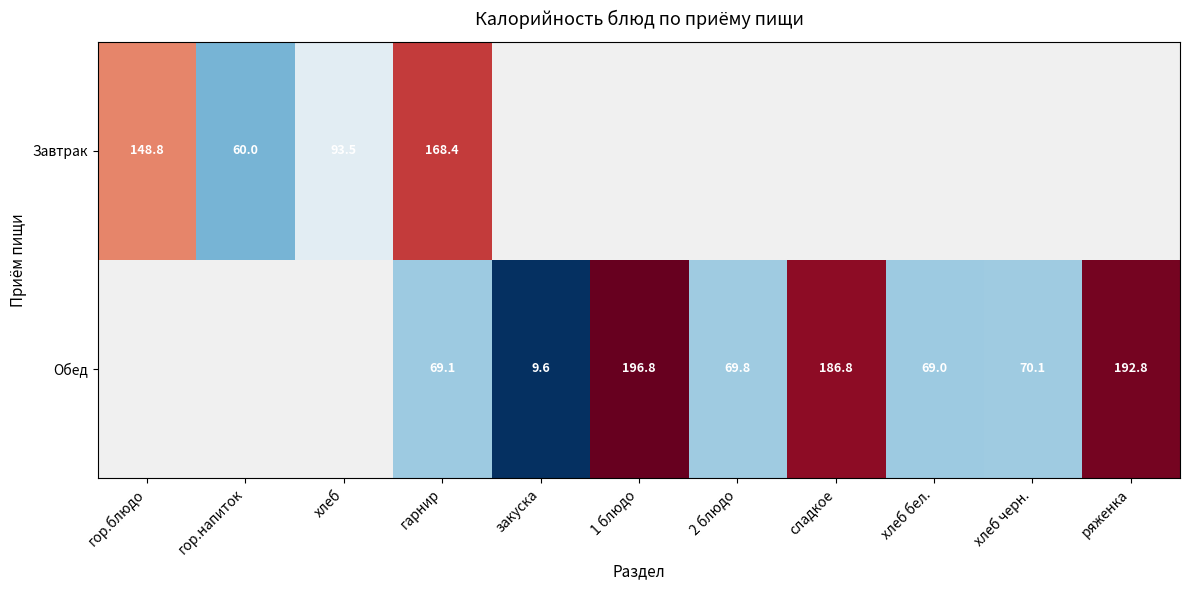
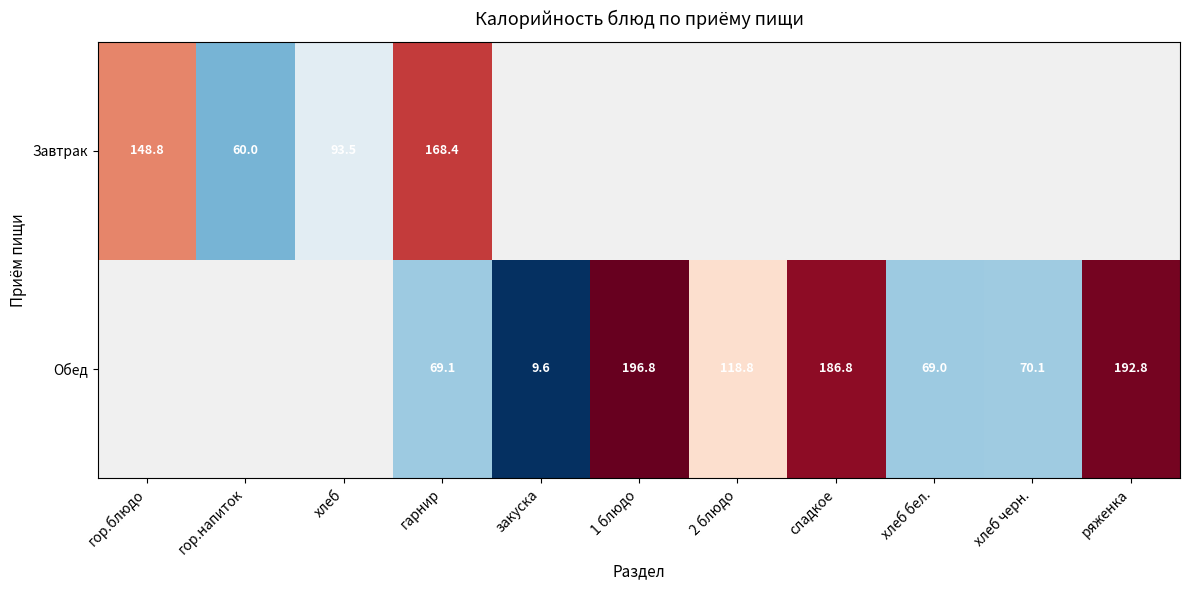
  {
    "Завтрак": {
      "гор.блюдо": 148.8,
      "гор.напиток": 60.0,
      "гарнир": 168.4
    },
    "Обед": {
      "гарнир": 69.1,
      "закуска": 9.6,
      "1 блюдо": 196.8,
-     "2 блюдо": 69.8,
+     "2 блюдо": 118.8,
      "сладкое": 186.8,
      "хлеб бел.": 69.0,
      "хлеб черн.": 70.1,
      "ряженка": 192.8
    }
  }
